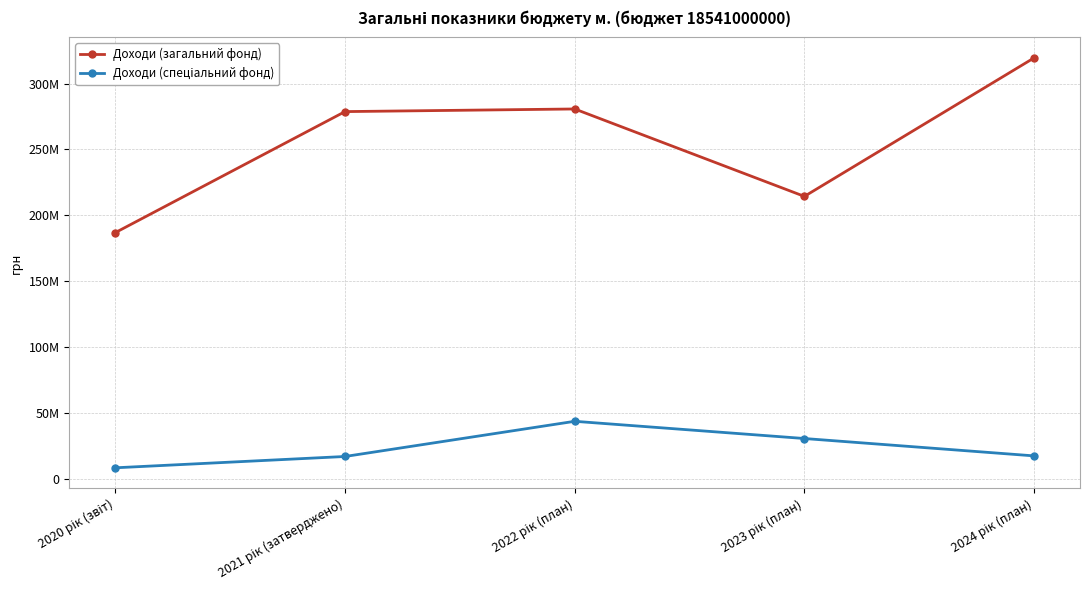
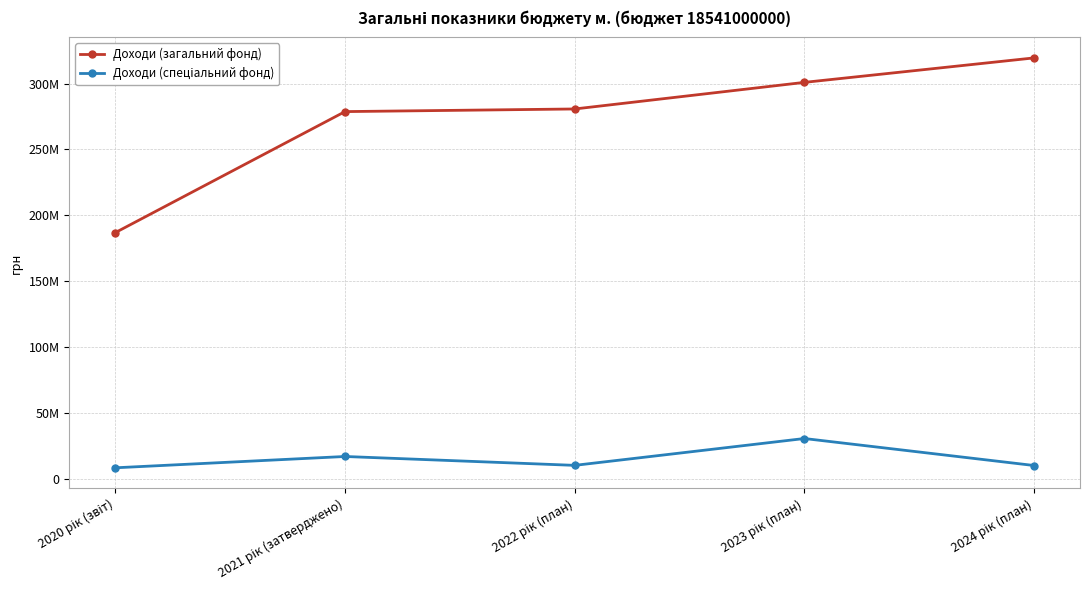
  {
    "Доходи (загальний фонд)": {
      "2020 рік (звіт)": 187000000,
      "2021 рік (затверджено)": 279000000,
      "2022 рік (план)": 281000000,
-     "2023 рік (план)": 214000000,
+     "2023 рік (план)": 301000000,
      "2024 рік (план)": 320000000
    },
    "Доходи (спеціальний фонд)": {
      "2020 рік (звіт)": 8000000,
      "2021 рік (затверджено)": 17000000,
-     "2022 рік (план)": 44000000,
+     "2022 рік (план)": 10000000,
      "2023 рік (план)": 30000000,
-     "2024 рік (план)": 17000000
+     "2024 рік (план)": 10000000
    }
  }
